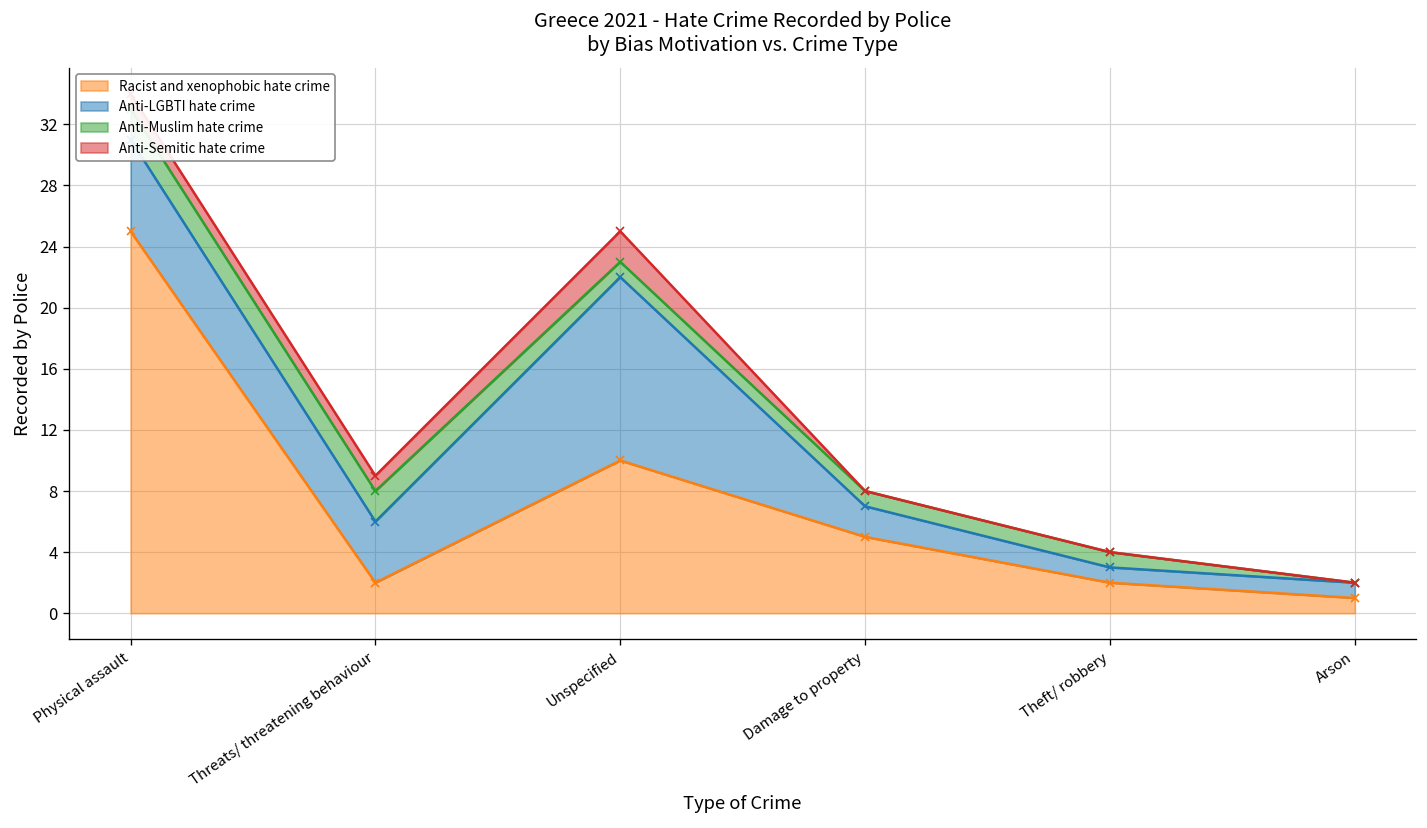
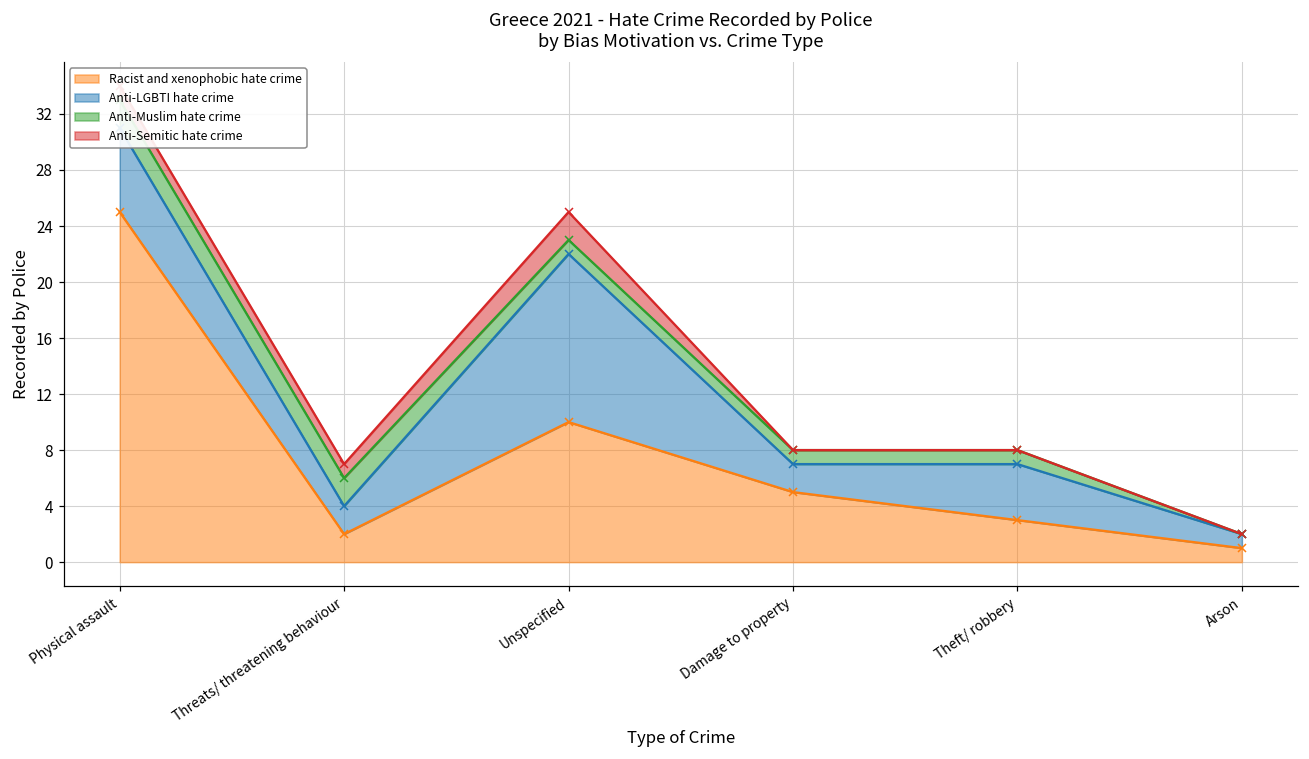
  {
    "Racist and xenophobic hate crime": {
      "Physical assault": 25,
      "Threats/ threatening behaviour": 2,
      "Unspecified": 10,
      "Damage to property": 5,
-     "Theft/ robbery": 2,
+     "Theft/ robbery": 3,
      "Arson": 1
    },
    "Anti-LGBTI hate crime": {
-     "Threats/ threatening behaviour": 4,
+     "Threats/ threatening behaviour": 2,
      "Unspecified": 12,
      "Damage to property": 2,
-     "Theft/ robbery": 1
+     "Theft/ robbery": 4
    },
    "Anti-Muslim hate crime": {
      "Threats/ threatening behaviour": 2,
      "Unspecified": 1
    },
    "Anti-Semitic hate crime": {
      "Threats/ threatening behaviour": 1,
      "Unspecified": 2
    }
  }
